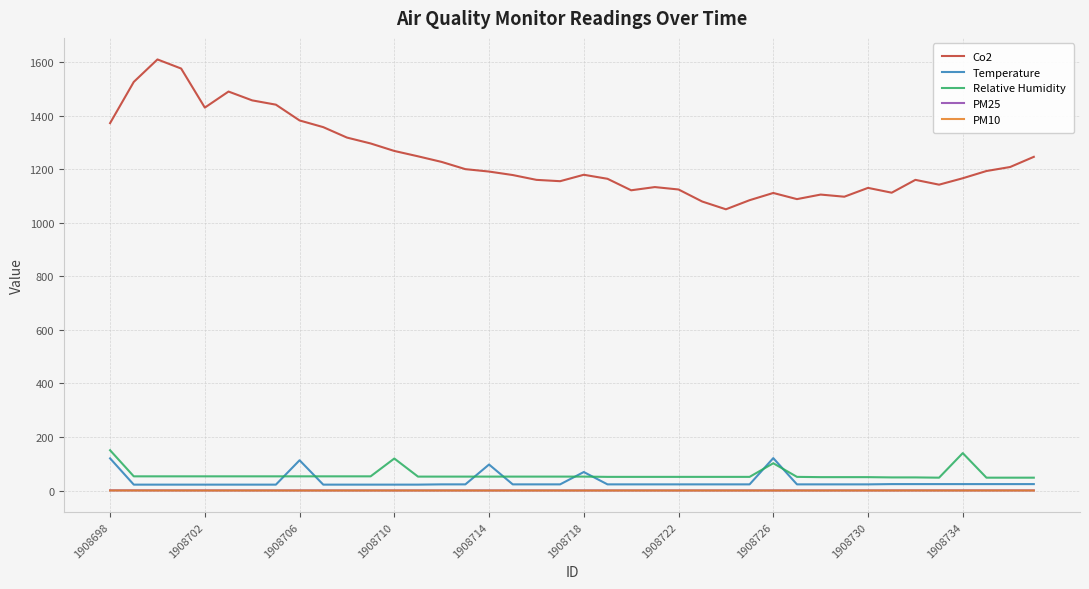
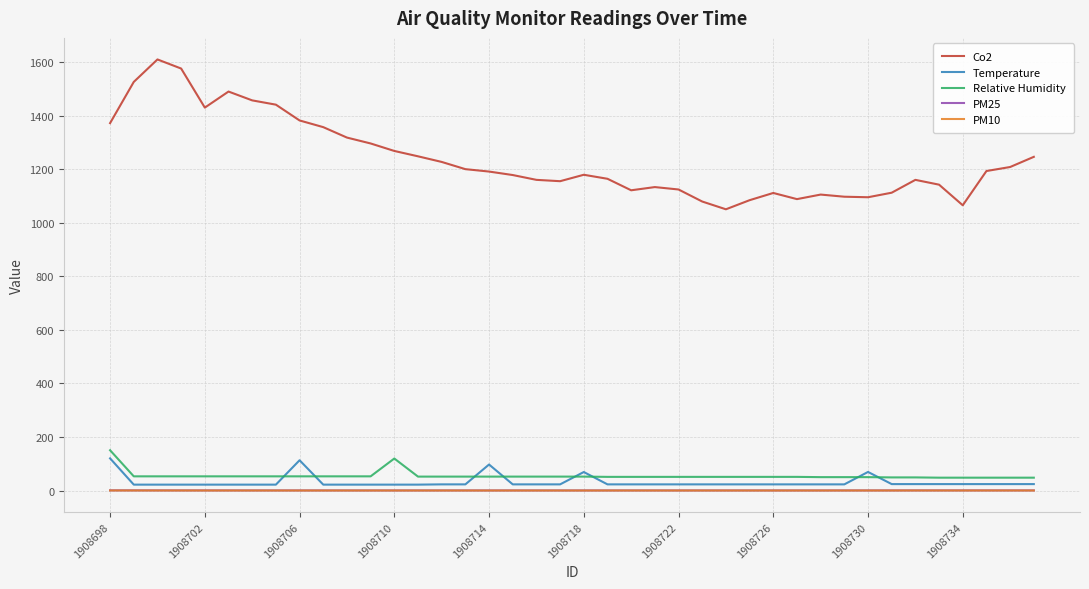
  {
    "Co2": {
      "1908698": 1370,
      "1908702": 1430,
      "1908706": 1380,
      "1908710": 1270,
      "1908714": 1190,
      "1908718": 1180,
      "1908722": 1130,
      "1908726": 1110,
-     "1908730": 1130,
-     "1908734": 1170
+     "1908730": 1100,
+     "1908734": 1070
    },
    "Temperature": {
      "1908698": 120,
      "1908702": 20,
      "1908706": 110,
      "1908710": 20,
      "1908714": 100,
      "1908718": 70,
      "1908722": 20,
-     "1908726": 120,
-     "1908730": 20,
+     "1908726": 20,
+     "1908730": 70,
      "1908734": 20
    },
    "Relative Humidity": {
      "1908698": 150,
      "1908702": 50,
      "1908706": 50,
      "1908710": 120,
      "1908714": 50,
      "1908718": 50,
      "1908722": 50,
-     "1908726": 100,
+     "1908726": 50,
      "1908730": 50,
-     "1908734": 140
+     "1908734": 50
    }
  }
